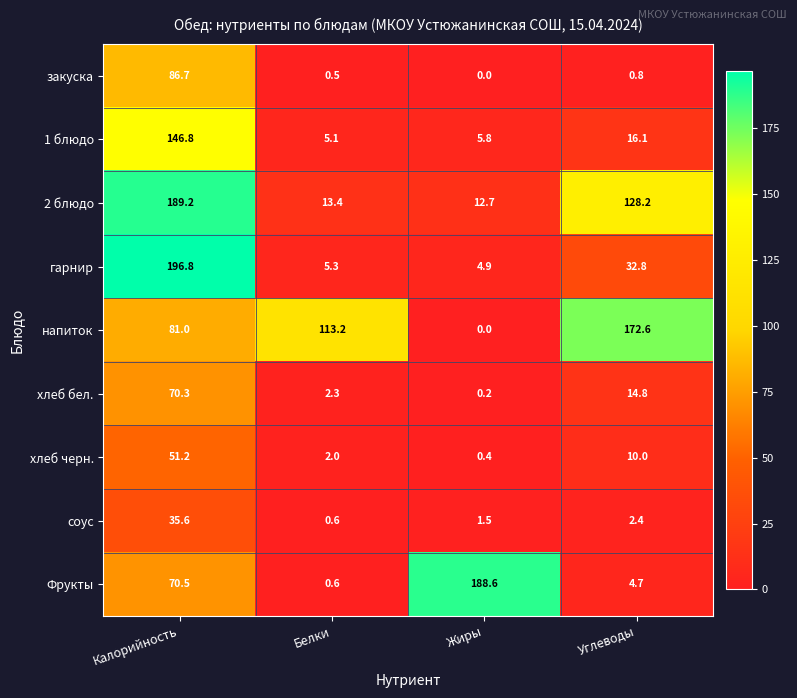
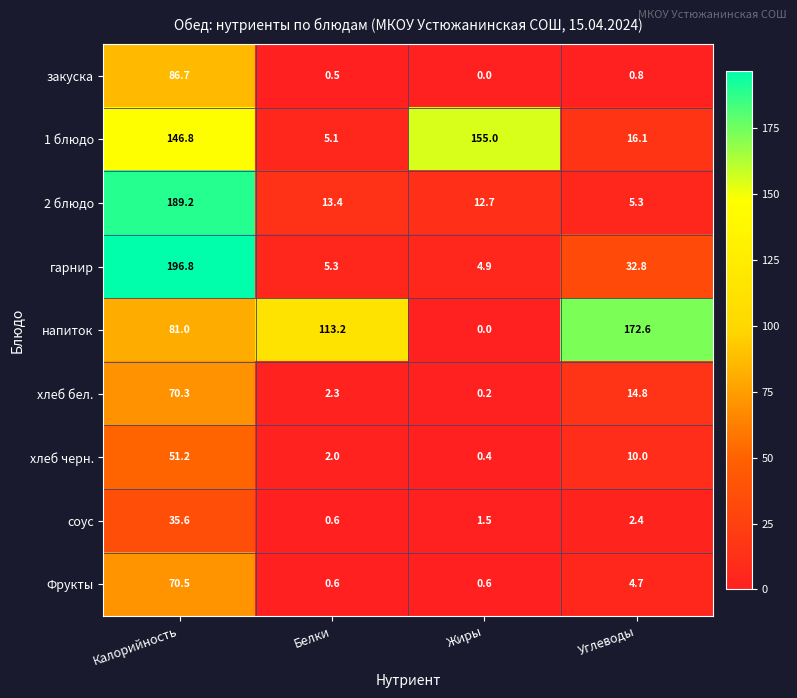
  {
    "закуска": {
      "Калорийность": 86.7,
      "Белки": 0.5,
      "Жиры": 0.0,
      "Углеводы": 0.8
    },
    "1 блюдо": {
      "Калорийность": 146.8,
      "Белки": 5.1,
-     "Жиры": 5.8,
+     "Жиры": 155.0,
      "Углеводы": 16.1
    },
    "2 блюдо": {
      "Калорийность": 189.2,
      "Белки": 13.4,
      "Жиры": 12.7,
-     "Углеводы": 128.2
+     "Углеводы": 5.3
    },
    "гарнир": {
      "Калорийность": 196.8,
      "Белки": 5.3,
      "Жиры": 4.9,
      "Углеводы": 32.8
    },
    "напиток": {
      "Калорийность": 81.0,
      "Белки": 113.2,
      "Жиры": 0.0,
      "Углеводы": 172.6
    },
    "хлеб бел.": {
      "Калорийность": 70.3,
      "Белки": 2.3,
      "Жиры": 0.2,
      "Углеводы": 14.8
    },
    "хлеб черн.": {
      "Калорийность": 51.2,
      "Белки": 2.0,
      "Жиры": 0.4,
      "Углеводы": 10.0
    },
    "соус": {
      "Калорийность": 35.6,
      "Белки": 0.6,
      "Жиры": 1.5,
      "Углеводы": 2.4
    },
    "Фрукты": {
      "Калорийность": 70.5,
      "Белки": 0.6,
-     "Жиры": 188.6,
+     "Жиры": 0.6,
      "Углеводы": 4.7
    }
  }
